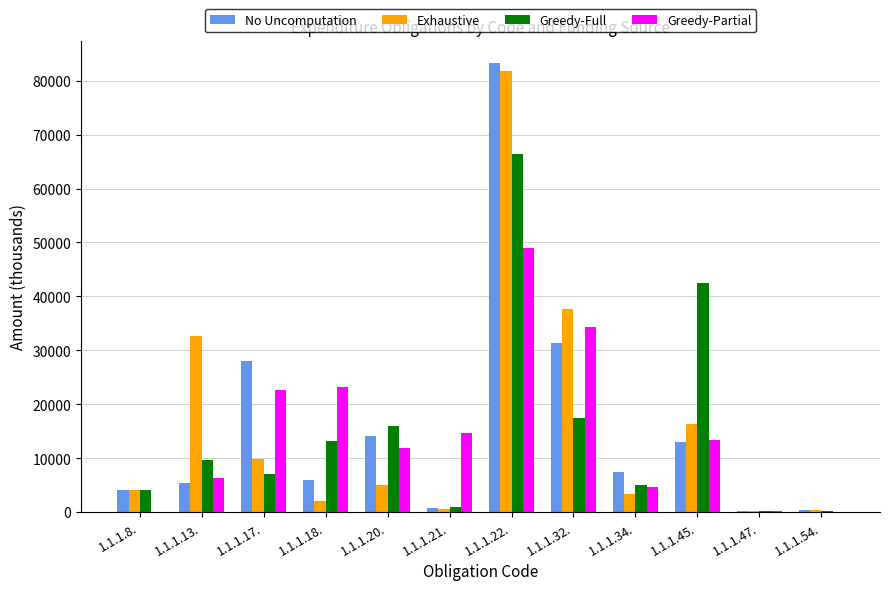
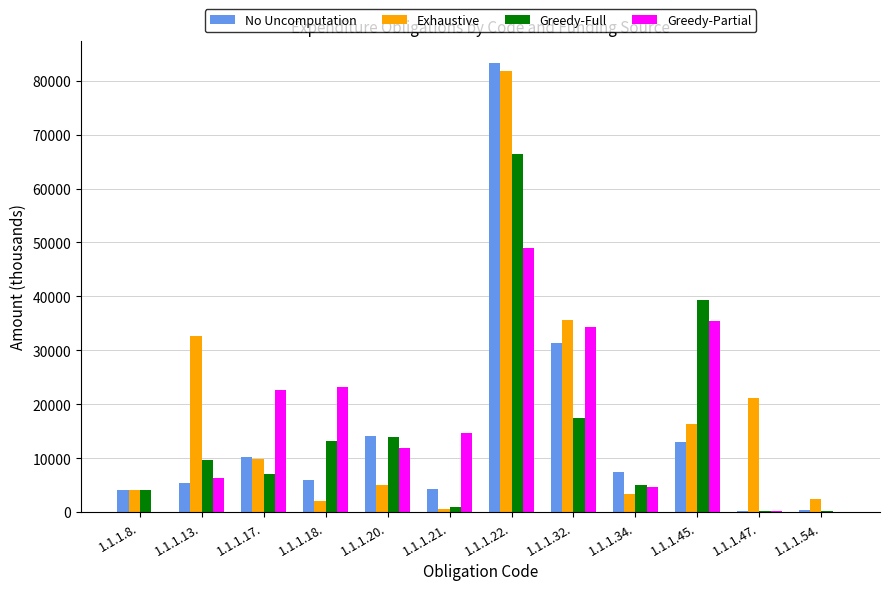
  {
    "No Uncomputation": {
      "1.1.1.8.": 4000,
      "1.1.1.13.": 5000,
-     "1.1.1.17.": 28000,
+     "1.1.1.17.": 10000,
      "1.1.1.18.": 6000,
      "1.1.1.20.": 14000,
-     "1.1.1.21.": 1000,
+     "1.1.1.21.": 4000,
      "1.1.1.22.": 83000,
      "1.1.1.32.": 31000,
      "1.1.1.34.": 7000,
      "1.1.1.45.": 13000
    },
    "Exhaustive": {
      "1.1.1.8.": 4000,
      "1.1.1.13.": 33000,
      "1.1.1.17.": 10000,
      "1.1.1.18.": 2000,
      "1.1.1.20.": 5000,
      "1.1.1.21.": 1000,
      "1.1.1.22.": 82000,
-     "1.1.1.32.": 38000,
+     "1.1.1.32.": 36000,
      "1.1.1.34.": 3000,
      "1.1.1.45.": 16000,
-     "1.1.1.47.": 0,
-     "1.1.1.54.": 0
+     "1.1.1.47.": 21000,
+     "1.1.1.54.": 3000
    },
    "Greedy-Full": {
      "1.1.1.8.": 4000,
      "1.1.1.13.": 10000,
      "1.1.1.17.": 7000,
      "1.1.1.18.": 13000,
-     "1.1.1.20.": 16000,
+     "1.1.1.20.": 14000,
      "1.1.1.21.": 1000,
      "1.1.1.22.": 66000,
      "1.1.1.32.": 18000,
      "1.1.1.34.": 5000,
-     "1.1.1.45.": 42000
+     "1.1.1.45.": 39000
    },
    "Greedy-Partial": {
      "1.1.1.8.": 0,
      "1.1.1.13.": 6000,
      "1.1.1.17.": 23000,
      "1.1.1.18.": 23000,
      "1.1.1.20.": 12000,
      "1.1.1.21.": 15000,
      "1.1.1.22.": 49000,
      "1.1.1.32.": 34000,
      "1.1.1.34.": 5000,
-     "1.1.1.45.": 13000,
+     "1.1.1.45.": 35000,
      "1.1.1.54.": 0
    }
  }
